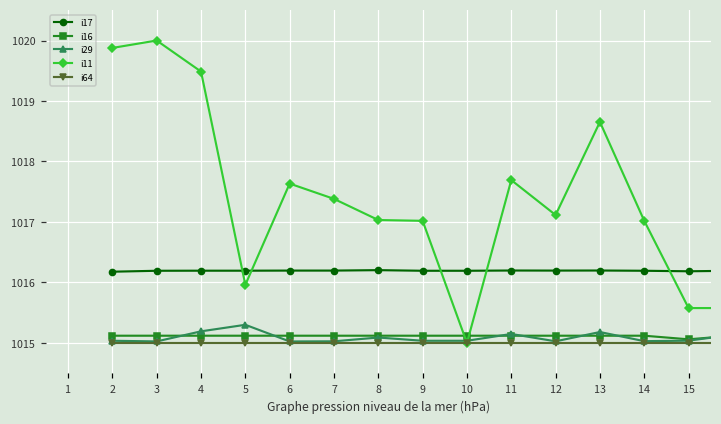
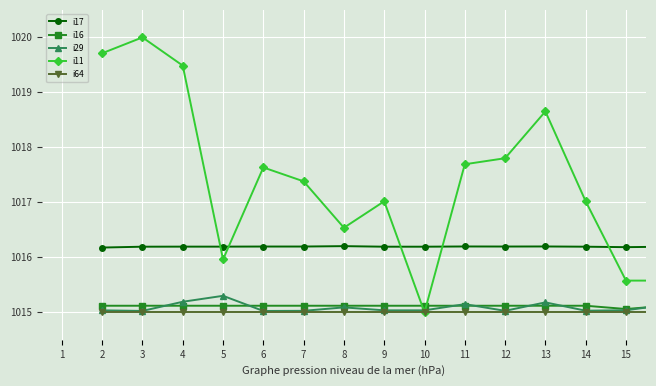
  {
    "i17": {
      "2": 1016.2,
      "3": 1016.2,
      "4": 1016.2,
      "5": 1016.2,
      "6": 1016.2,
      "7": 1016.2,
      "8": 1016.2,
      "9": 1016.2,
      "10": 1016.2,
      "11": 1016.2,
      "12": 1016.2,
      "13": 1016.2,
      "14": 1016.2
    },
    "i11": {
-     "2": 1019.9,
+     "2": 1019.7,
      "3": 1020.0,
      "4": 1019.5,
      "5": 1016.0,
      "6": 1017.6,
      "7": 1017.4,
-     "8": 1017.0,
+     "8": 1016.5,
      "9": 1017.0,
      "11": 1017.7,
-     "12": 1017.1,
+     "12": 1017.8,
      "13": 1018.7,
      "14": 1017.0
    },
    "i64": {
      "4": 1015.0,
      "5": 1015.0,
      "8": 1015.0,
      "11": 1015.0,
      "13": 1015.0
    }
  }
